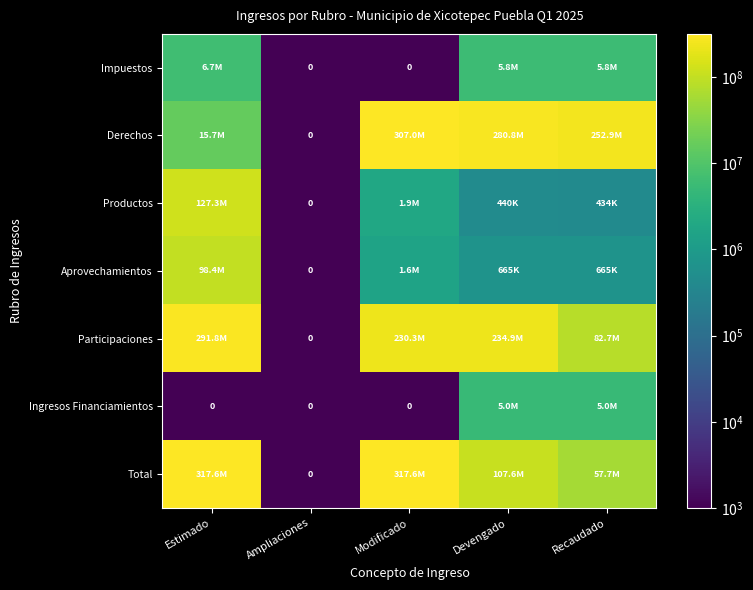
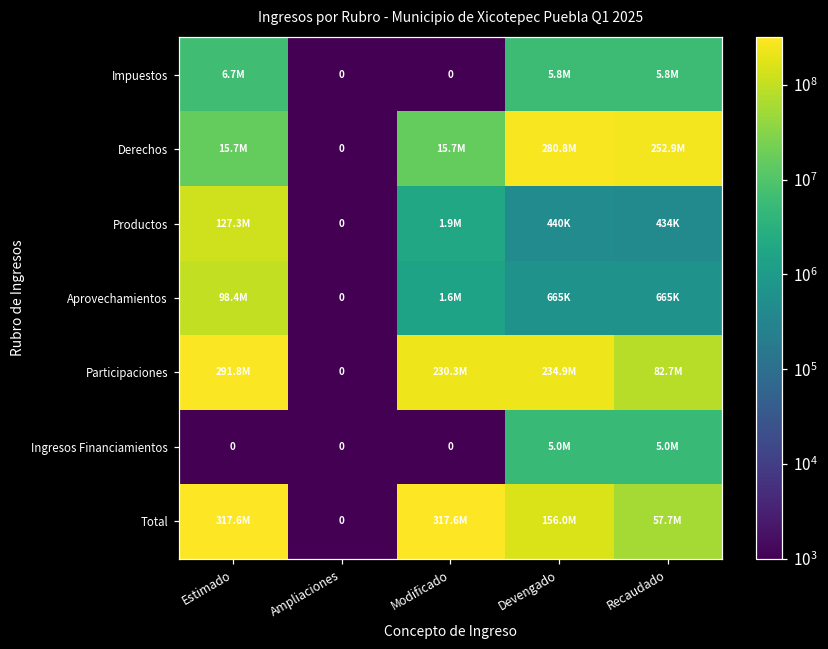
  {
    "Impuestos": {
      "Estimado": "6.7M",
      "Ampliaciones": "0",
      "Modificado": "0",
      "Devengado": "5.8M",
      "Recaudado": "5.8M"
    },
    "Derechos": {
      "Estimado": "15.7M",
      "Ampliaciones": "0",
-     "Modificado": "307.0M",
+     "Modificado": "15.7M",
      "Devengado": "280.8M",
      "Recaudado": "252.9M"
    },
    "Productos": {
      "Estimado": "127.3M",
      "Ampliaciones": "0",
      "Modificado": "1.9M",
      "Devengado": "440K",
      "Recaudado": "434K"
    },
    "Aprovechamientos": {
      "Estimado": "98.4M",
      "Ampliaciones": "0",
      "Modificado": "1.6M",
      "Devengado": "665K",
      "Recaudado": "665K"
    },
    "Participaciones": {
      "Estimado": "291.8M",
      "Ampliaciones": "0",
      "Modificado": "230.3M",
      "Devengado": "234.9M",
      "Recaudado": "82.7M"
    },
    "Ingresos Financiamientos": {
      "Estimado": "0",
      "Ampliaciones": "0",
      "Modificado": "0",
      "Devengado": "5.0M",
      "Recaudado": "5.0M"
    },
    "Total": {
      "Estimado": "317.6M",
      "Ampliaciones": "0",
      "Modificado": "317.6M",
-     "Devengado": "107.6M",
+     "Devengado": "156.0M",
      "Recaudado": "57.7M"
    }
  }
